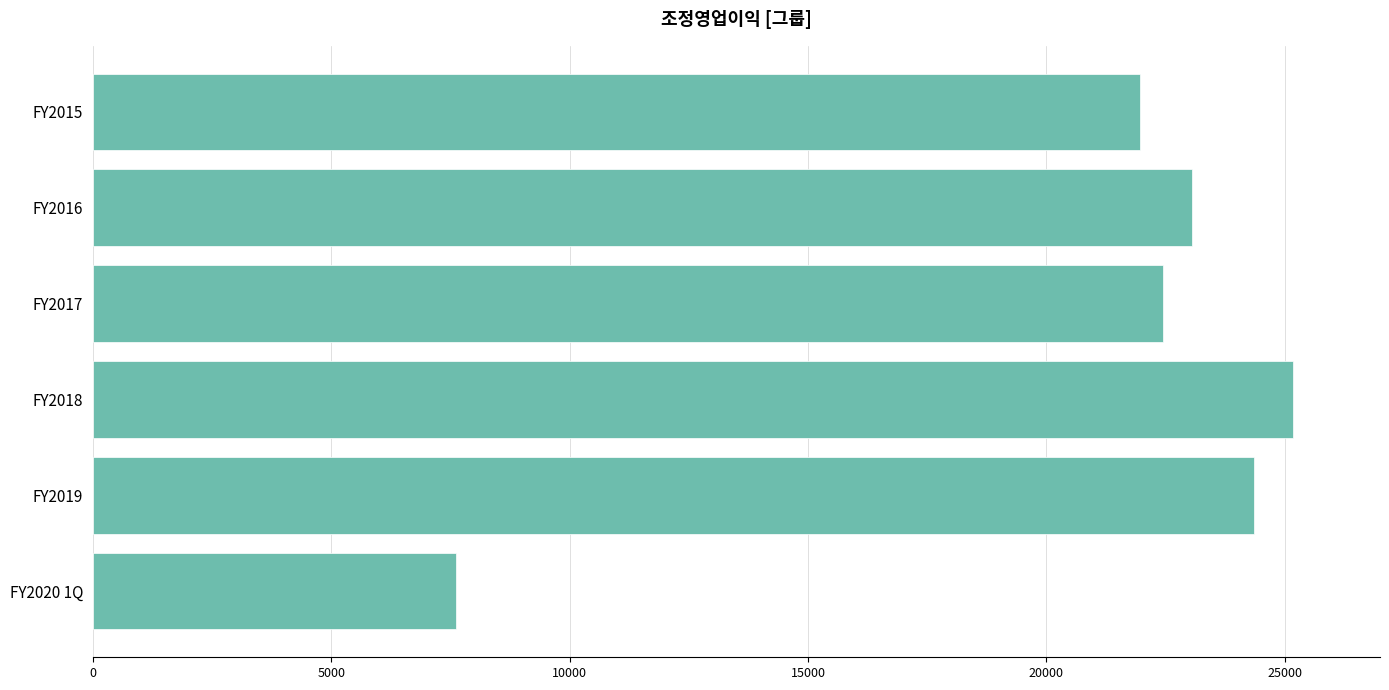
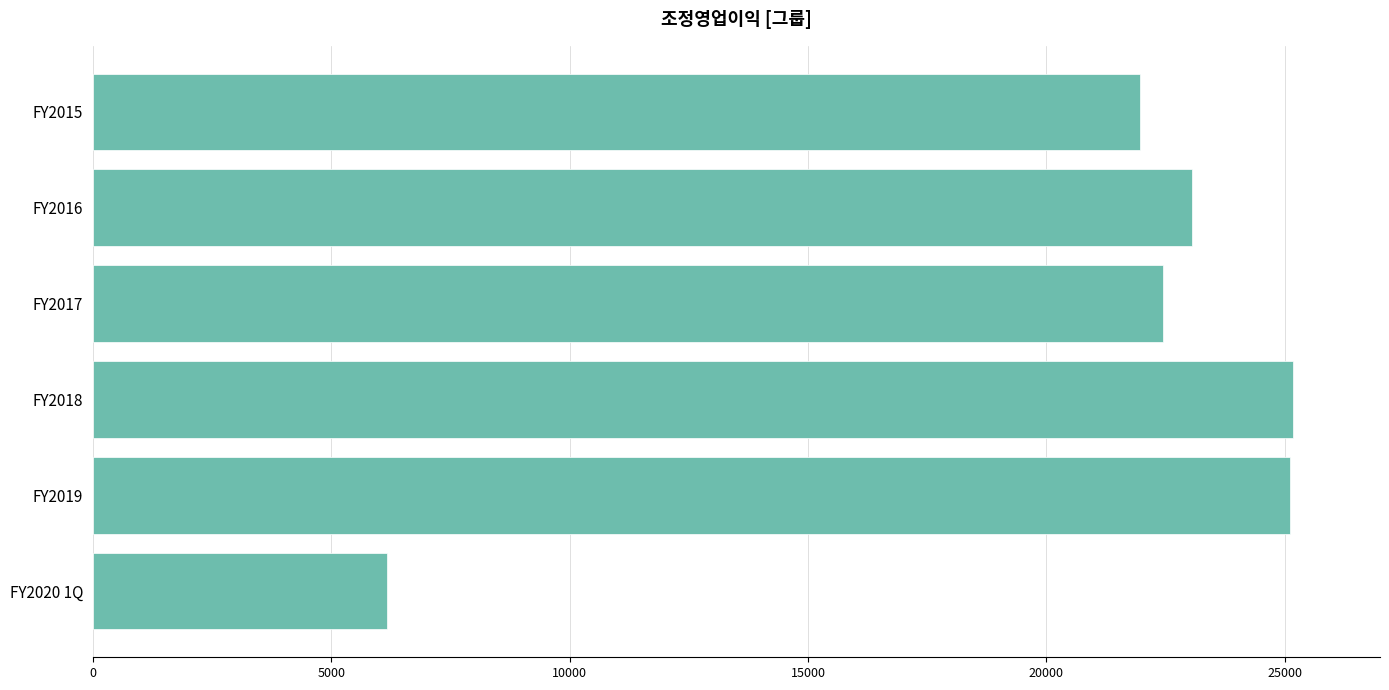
  {
    "FY2015": 22000,
    "FY2016": 23100,
    "FY2017": 22500,
    "FY2018": 25200,
-   "FY2019": 24400,
-   "FY2020 1Q": 7600
+   "FY2019": 25100,
+   "FY2020 1Q": 6200
  }
